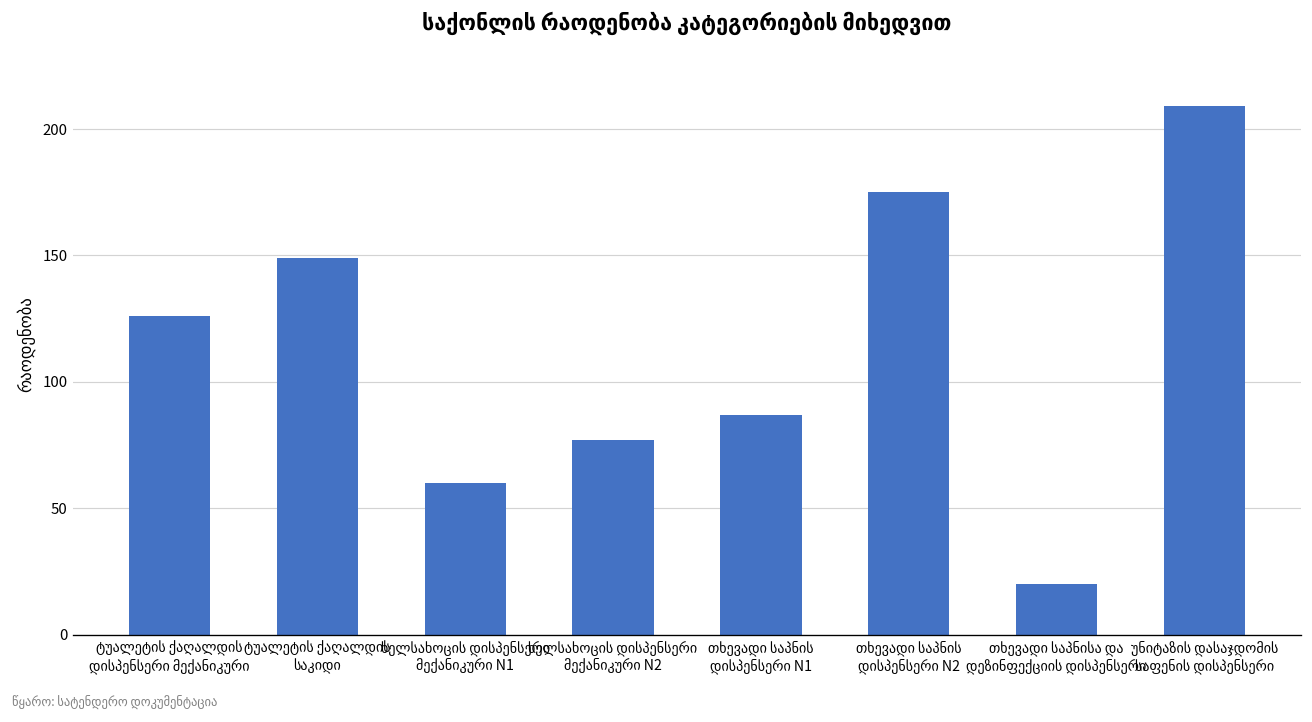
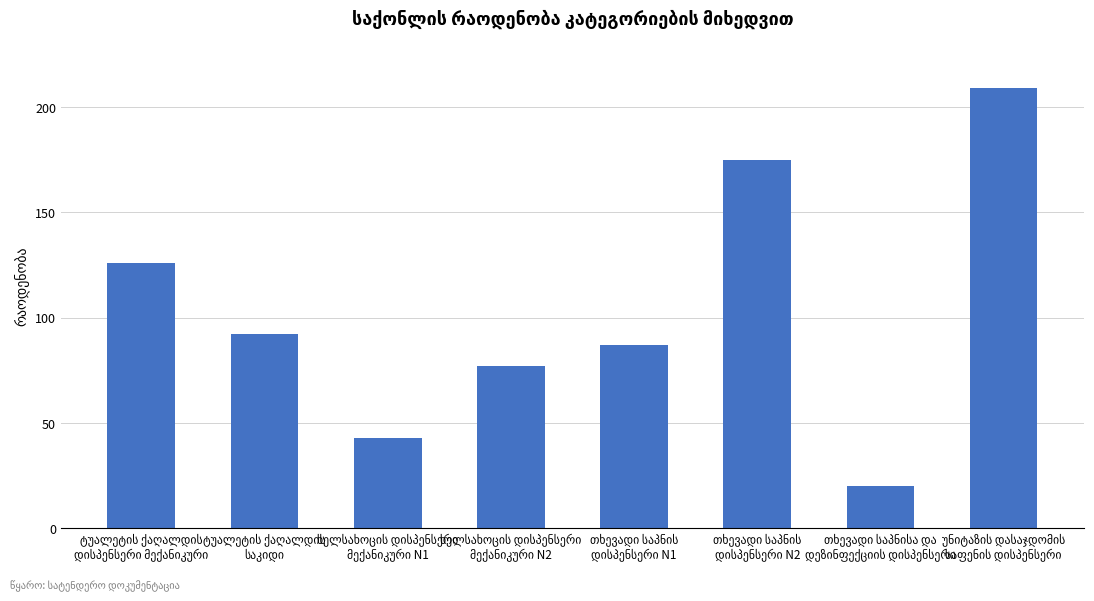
  {
    "ტუალეტის ქაღალდის დისპენსერი მექანიკური": 126,
-   "ტუალეტის ქაღალდის საკიდი": 149,
-   "ხელსახოცის დისპენსერი მექანიკური N1": 60,
+   "ტუალეტის ქაღალდის საკიდი": 92,
+   "ხელსახოცის დისპენსერი მექანიკური N1": 43,
    "ხელსახოცის დისპენსერი მექანიკური N2": 77,
    "თხევადი საპნის დისპენსერი N1": 87,
    "თხევადი საპნის დისპენსერი N2": 175,
    "თხევადი საპნისა და დეზინფექციის დისპენსერი": 20,
    "უნიტაზის დასაჯდომის საფენის დისპენსერი": 209
  }
